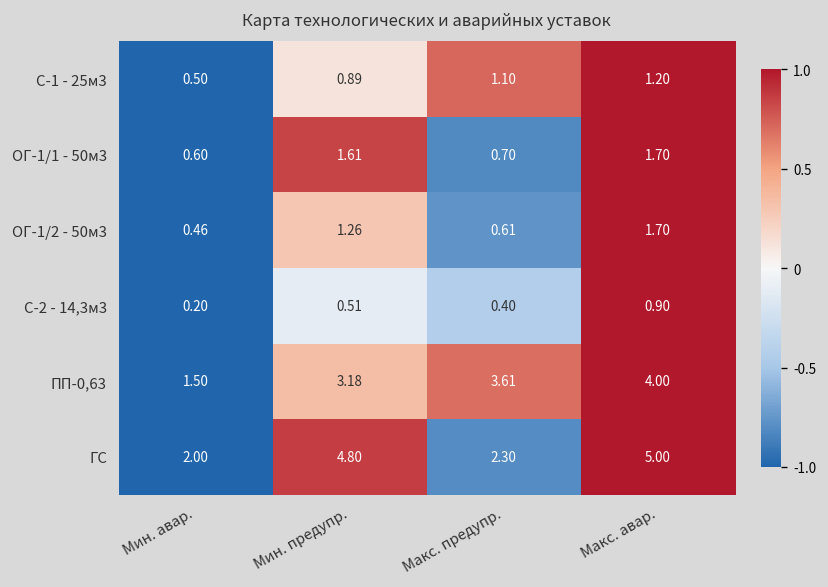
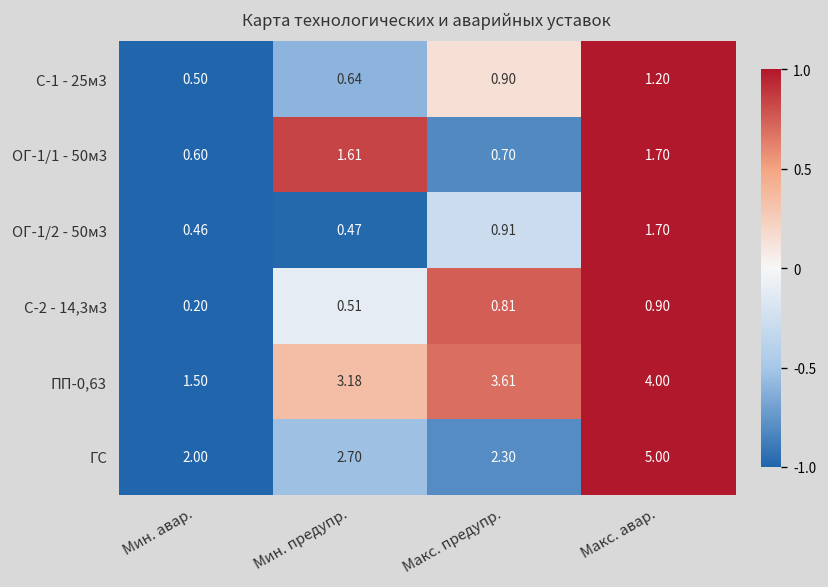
  {
    "С-1 - 25м3": {
      "Мин. авар.": 0.50,
-     "Мин. предупр.": 0.89,
-     "Макс. предупр.": 1.10,
+     "Мин. предупр.": 0.64,
+     "Макс. предупр.": 0.90,
      "Макс. авар.": 1.20
    },
    "ОГ-1/1 - 50м3": {
      "Мин. авар.": 0.60,
      "Мин. предупр.": 1.61,
      "Макс. предупр.": 0.70,
      "Макс. авар.": 1.70
    },
    "ОГ-1/2 - 50м3": {
      "Мин. авар.": 0.46,
-     "Мин. предупр.": 1.26,
-     "Макс. предупр.": 0.61,
+     "Мин. предупр.": 0.47,
+     "Макс. предупр.": 0.91,
      "Макс. авар.": 1.70
    },
    "С-2 - 14,3м3": {
      "Мин. авар.": 0.20,
      "Мин. предупр.": 0.51,
-     "Макс. предупр.": 0.40,
+     "Макс. предупр.": 0.81,
      "Макс. авар.": 0.90
    },
    "ПП-0,63": {
      "Мин. авар.": 1.50,
      "Мин. предупр.": 3.18,
      "Макс. предупр.": 3.61,
      "Макс. авар.": 4.00
    },
    "ГС": {
      "Мин. авар.": 2.00,
-     "Мин. предупр.": 4.80,
+     "Мин. предупр.": 2.70,
      "Макс. предупр.": 2.30,
      "Макс. авар.": 5.00
    }
  }
